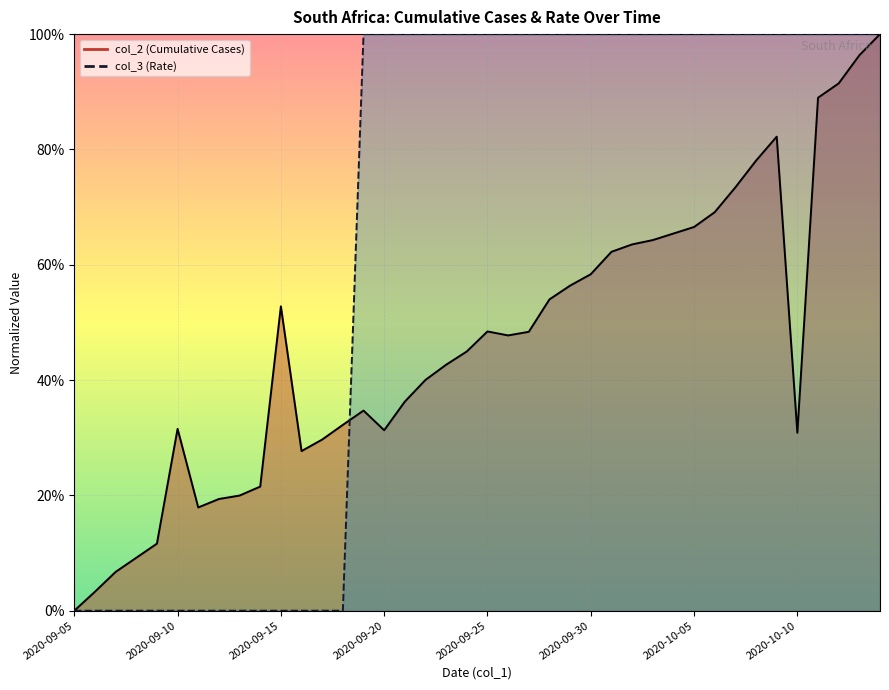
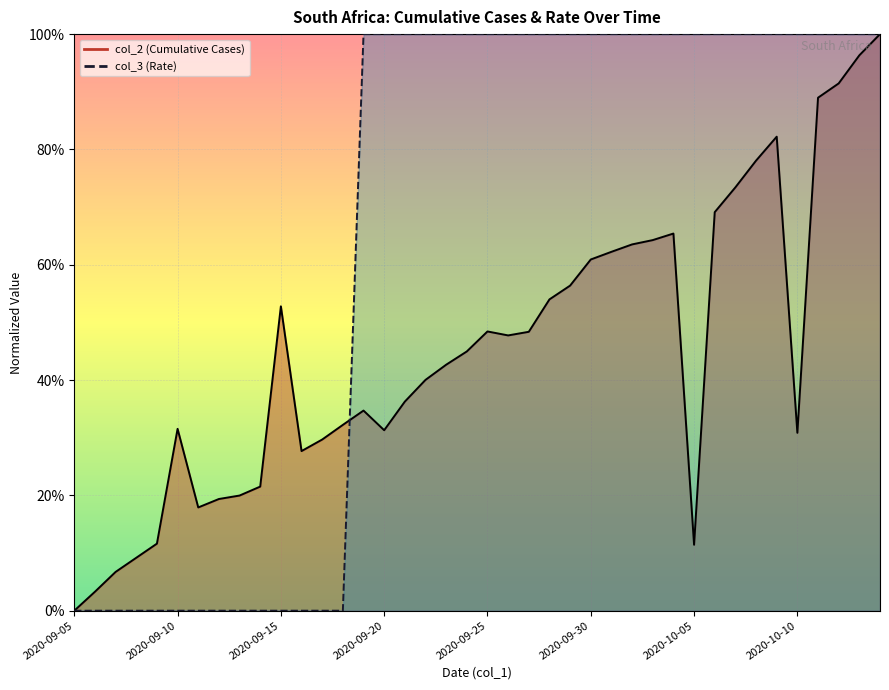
  {
    "col_2 (Cumulative Cases)": {
      "2020-09-10": "32%",
      "2020-09-15": "53%",
      "2020-09-20": "31%",
      "2020-09-25": "48%",
-     "2020-09-30": "58%",
-     "2020-10-05": "67%",
+     "2020-09-30": "61%",
+     "2020-10-05": "11%",
      "2020-10-10": "31%"
    },
    "col_3 (Rate)": {
      "2020-09-10": "0%",
      "2020-09-15": "0%",
      "2020-09-20": "100%",
      "2020-09-25": "100%",
      "2020-09-30": "100%",
      "2020-10-05": "100%",
      "2020-10-10": "100%"
    }
  }
